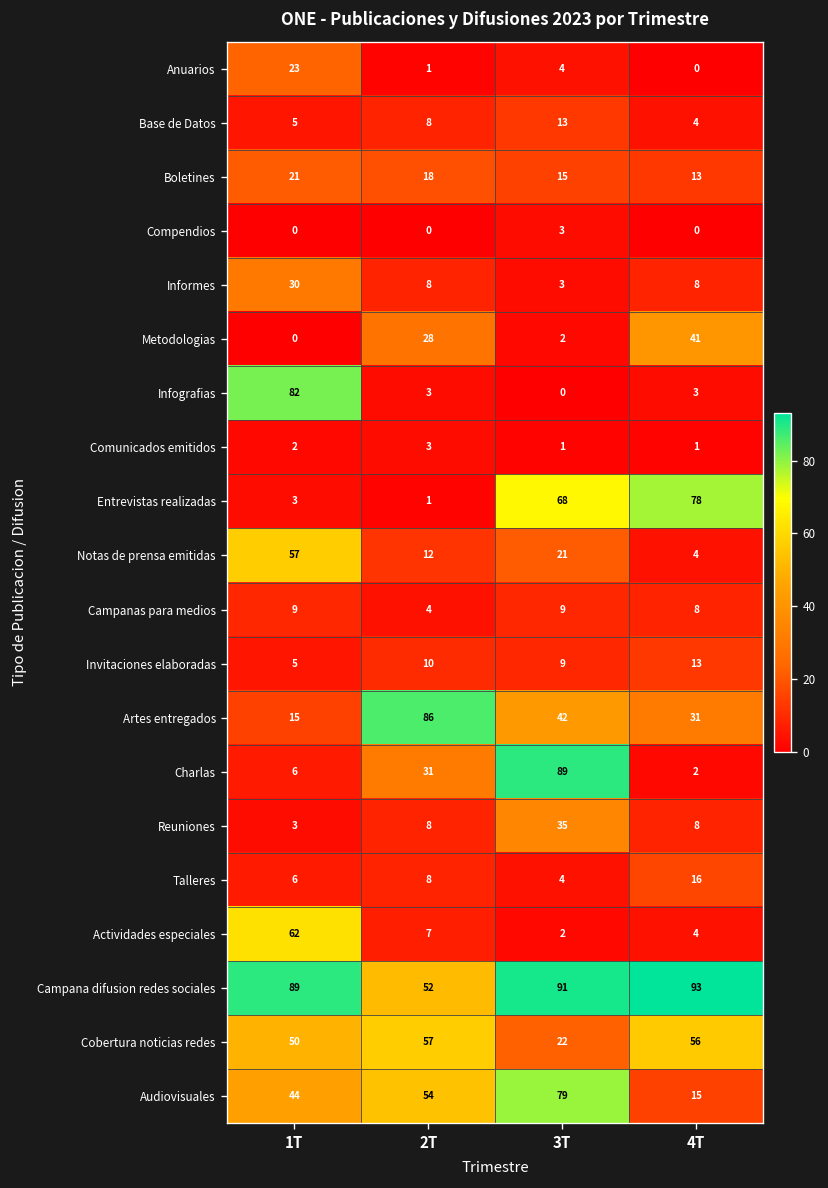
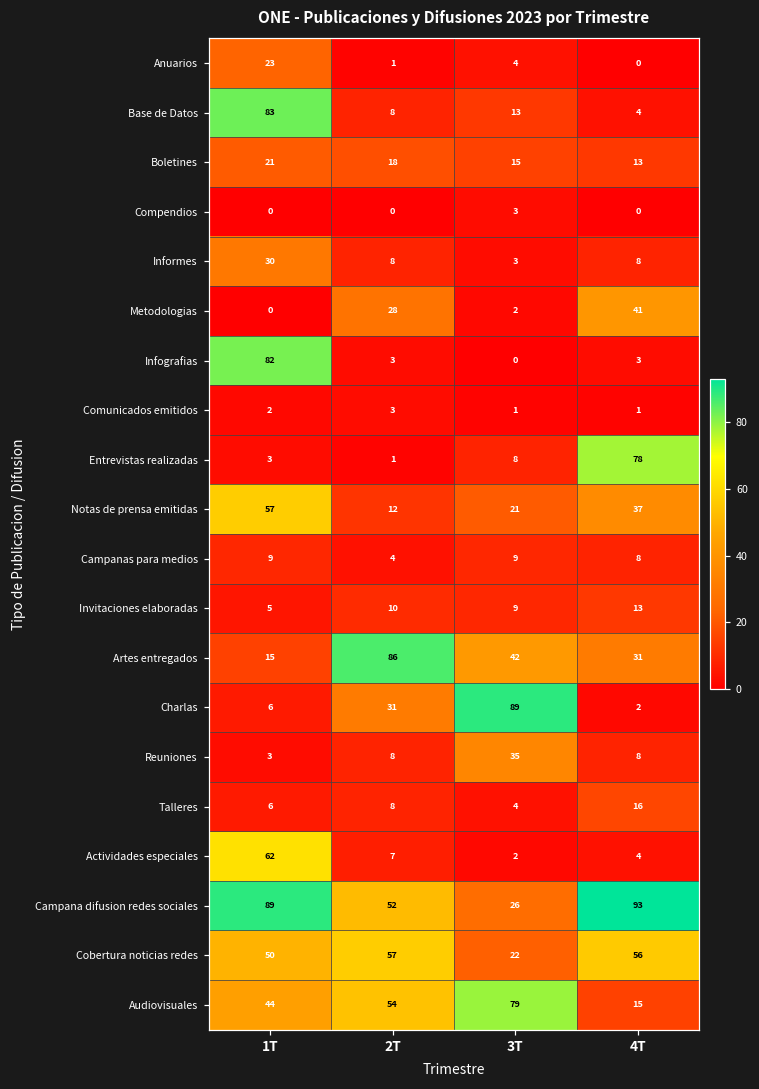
  {
    "Anuarios": {
      "1T": 23,
      "2T": 1,
      "3T": 4,
      "4T": 0
    },
    "Base de Datos": {
-     "1T": 5,
+     "1T": 83,
      "2T": 8,
      "3T": 13,
      "4T": 4
    },
    "Boletines": {
      "1T": 21,
      "2T": 18,
      "3T": 15,
      "4T": 13
    },
    "Compendios": {
      "1T": 0,
      "2T": 0,
      "3T": 3,
      "4T": 0
    },
    "Informes": {
      "1T": 30,
      "2T": 8,
      "3T": 3,
      "4T": 8
    },
    "Metodologias": {
      "1T": 0,
      "2T": 28,
      "3T": 2,
      "4T": 41
    },
    "Infografias": {
      "1T": 82,
      "2T": 3,
      "3T": 0,
      "4T": 3
    },
    "Comunicados emitidos": {
      "1T": 2,
      "2T": 3,
      "3T": 1,
      "4T": 1
    },
    "Entrevistas realizadas": {
      "1T": 3,
      "2T": 1,
-     "3T": 68,
+     "3T": 8,
      "4T": 78
    },
    "Notas de prensa emitidas": {
      "1T": 57,
      "2T": 12,
      "3T": 21,
-     "4T": 4
+     "4T": 37
    },
    "Campanas para medios": {
      "1T": 9,
      "2T": 4,
      "3T": 9,
      "4T": 8
    },
    "Invitaciones elaboradas": {
      "1T": 5,
      "2T": 10,
      "3T": 9,
      "4T": 13
    },
    "Artes entregados": {
      "1T": 15,
      "2T": 86,
      "3T": 42,
      "4T": 31
    },
    "Charlas": {
      "1T": 6,
      "2T": 31,
      "3T": 89,
      "4T": 2
    },
    "Reuniones": {
      "1T": 3,
      "2T": 8,
      "3T": 35,
      "4T": 8
    },
    "Talleres": {
      "1T": 6,
      "2T": 8,
      "3T": 4,
      "4T": 16
    },
    "Actividades especiales": {
      "1T": 62,
      "2T": 7,
      "3T": 2,
      "4T": 4
    },
    "Campana difusion redes sociales": {
      "1T": 89,
      "2T": 52,
-     "3T": 91,
+     "3T": 26,
      "4T": 93
    },
    "Cobertura noticias redes": {
      "1T": 50,
      "2T": 57,
      "3T": 22,
      "4T": 56
    },
    "Audiovisuales": {
      "1T": 44,
      "2T": 54,
      "3T": 79,
      "4T": 15
    }
  }
